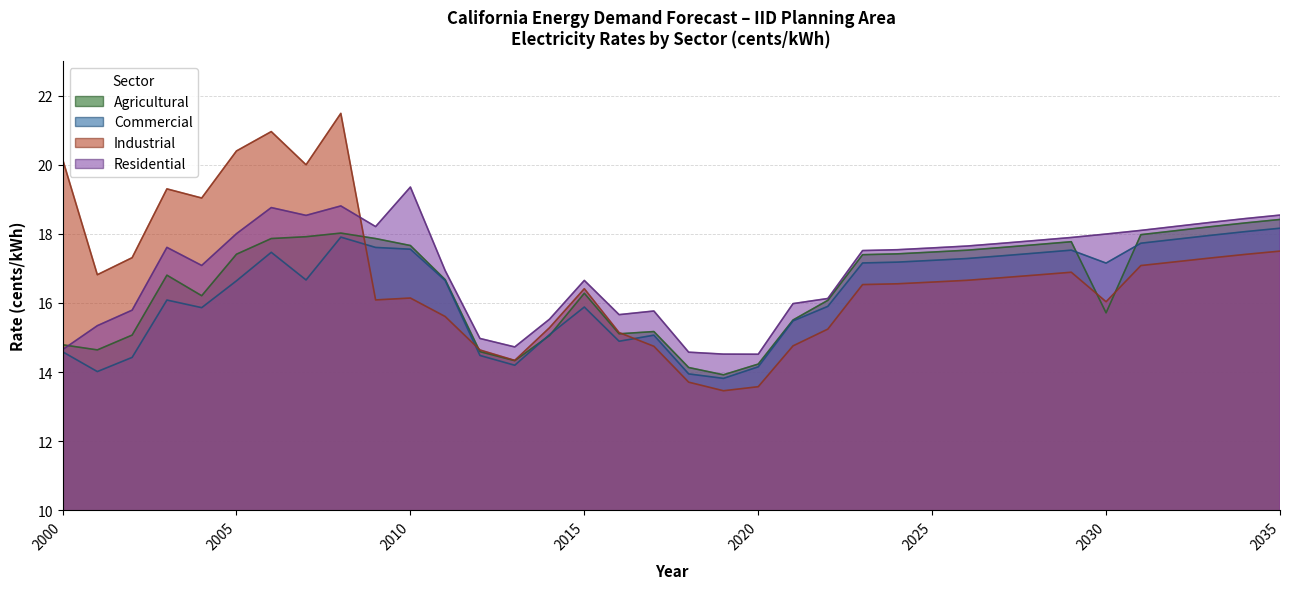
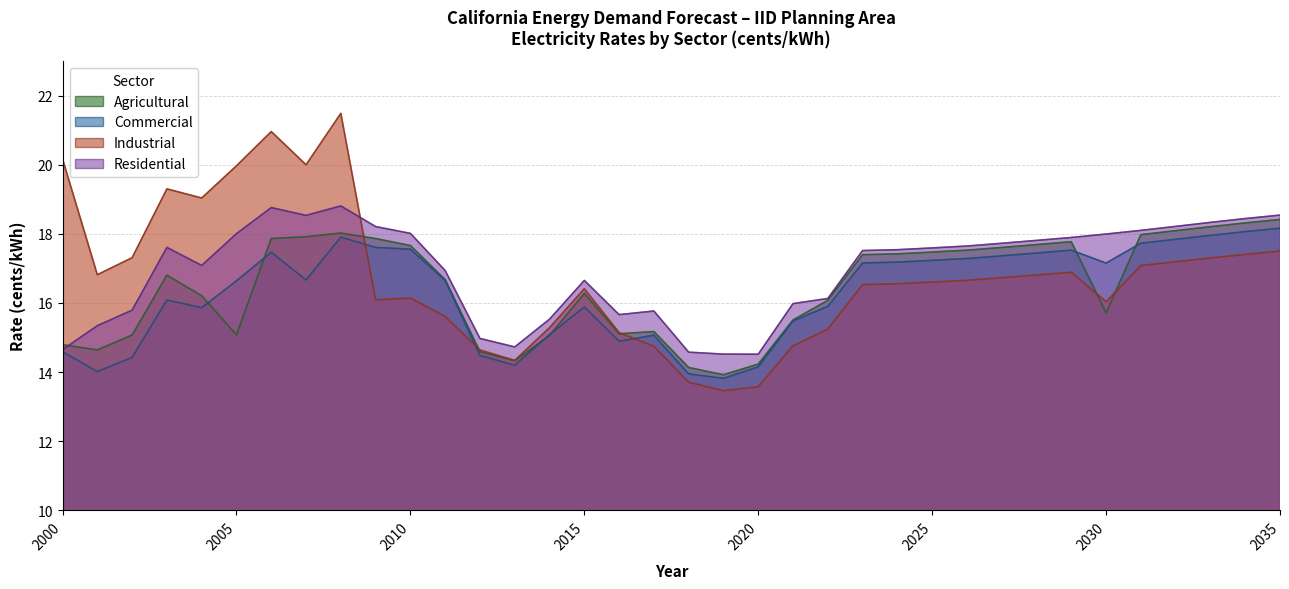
  {
    "Agricultural": {
      "2000": 14.8,
-     "2005": 17.4,
+     "2005": 15.1,
      "2010": 17.7,
      "2015": 16.3,
      "2020": 14.2,
      "2025": 17.5,
      "2030": 15.7,
      "2035": 18.4
    },
    "Commercial": {
      "2005": 16.6,
      "2010": 17.6,
      "2015": 15.9,
      "2020": 14.2,
      "2025": 17.2,
      "2030": 17.2,
      "2035": 18.2
    },
    "Industrial": {
      "2000": 20.2,
-     "2005": 20.4,
+     "2005": 20.0,
      "2010": 16.1,
      "2015": 16.4,
      "2020": 13.6,
      "2025": 16.6,
      "2030": 16.0,
      "2035": 17.5
    },
    "Residential": {
      "2005": 18.0,
-     "2010": 19.4,
+     "2010": 18.0,
      "2015": 16.7,
      "2020": 14.5,
      "2025": 17.6,
      "2030": 18.0,
      "2035": 18.5
    }
  }
